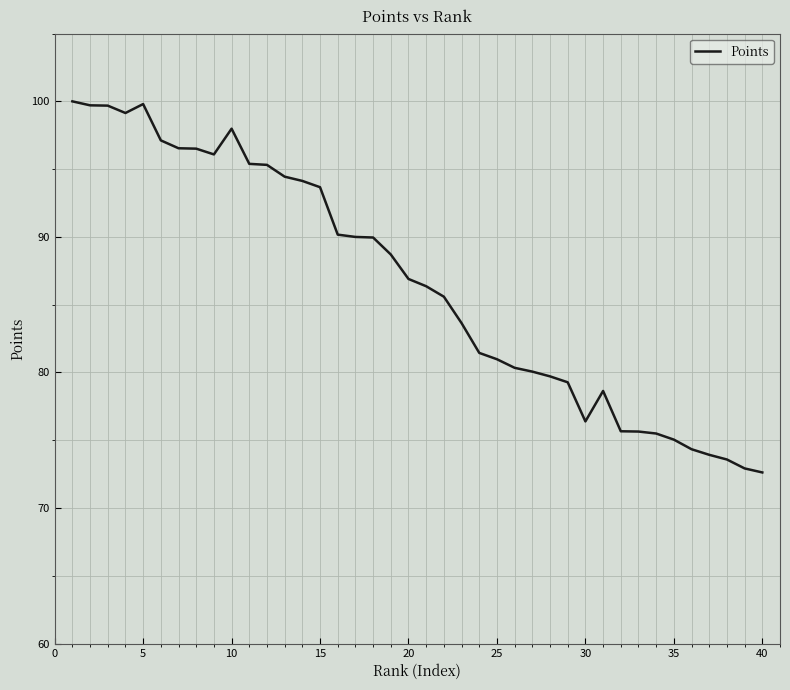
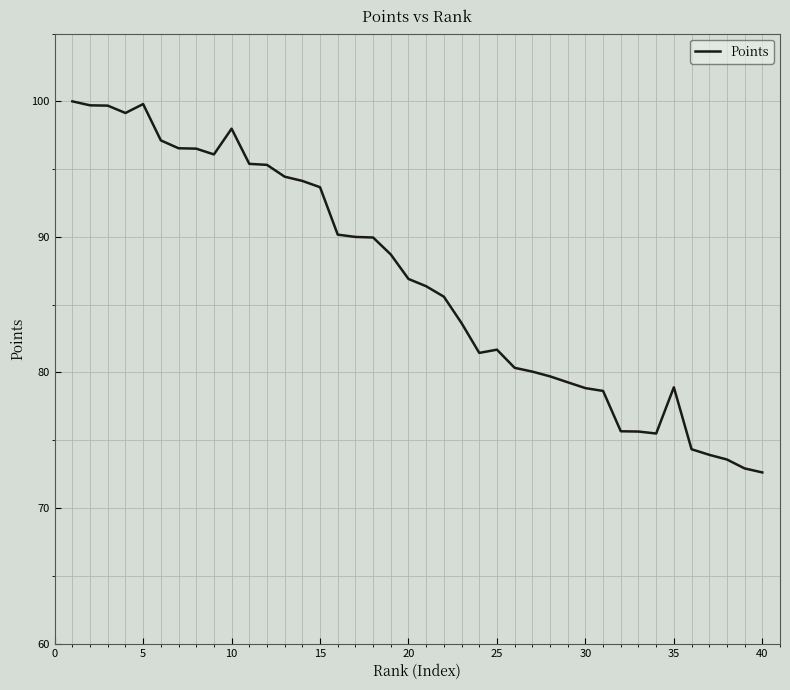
  {
    "5": 99.8,
    "10": 98.0,
    "15": 93.7,
    "20": 86.9,
-   "25": 81.0,
-   "30": 76.4,
-   "35": 75.1,
+   "25": 81.7,
+   "30": 78.8,
+   "35": 78.9,
    "40": 72.6
  }
